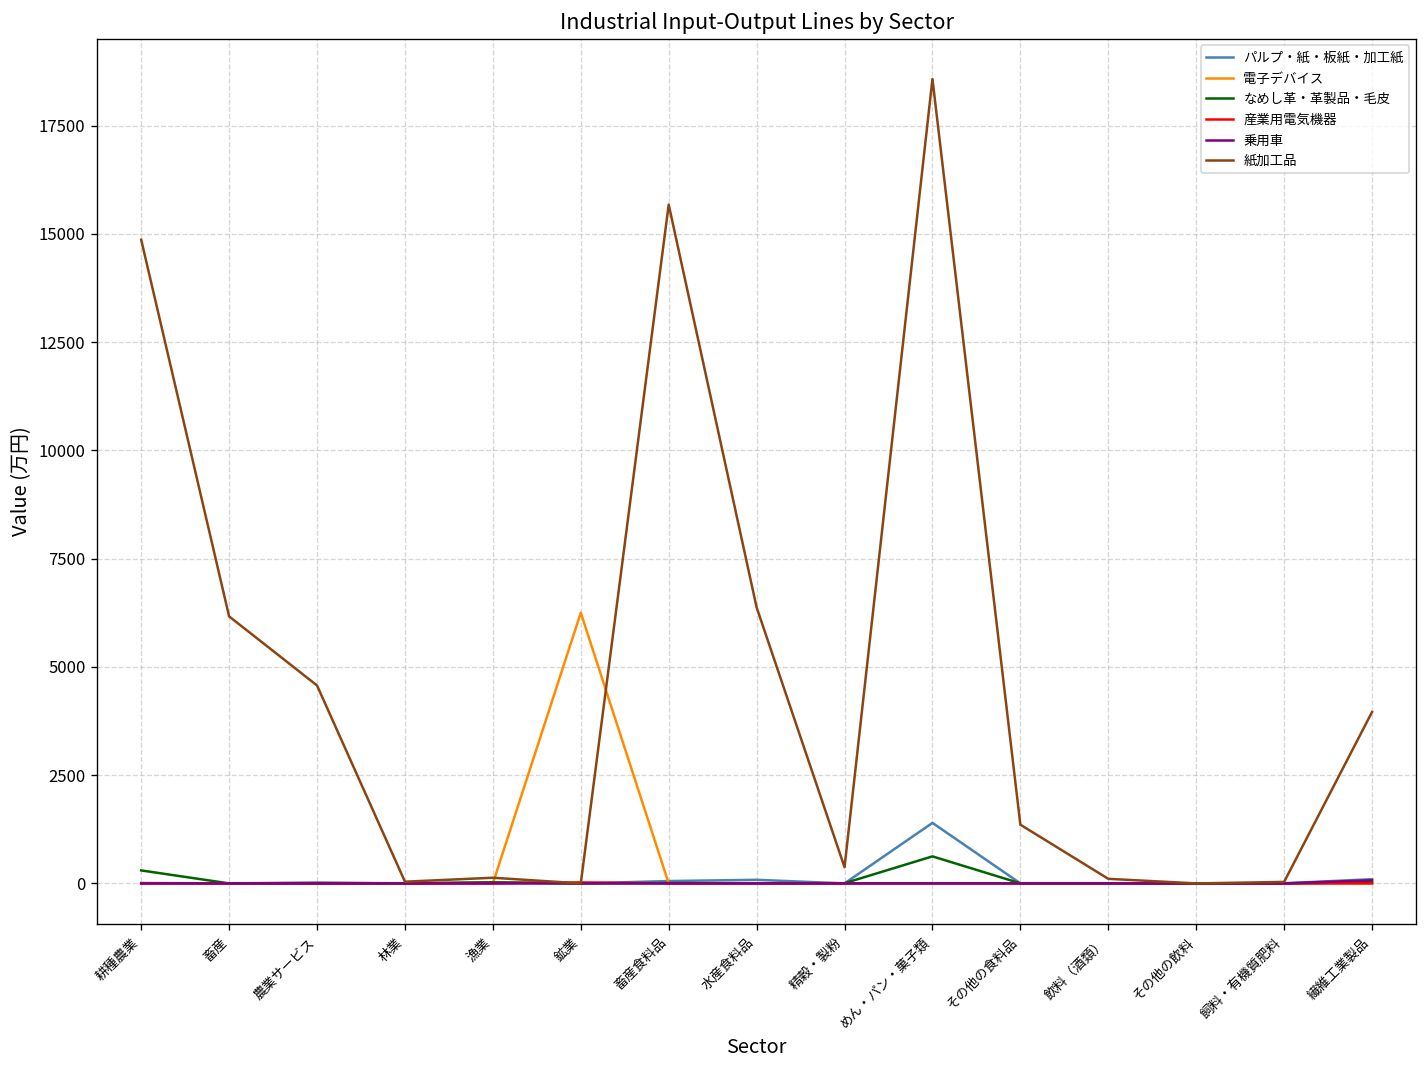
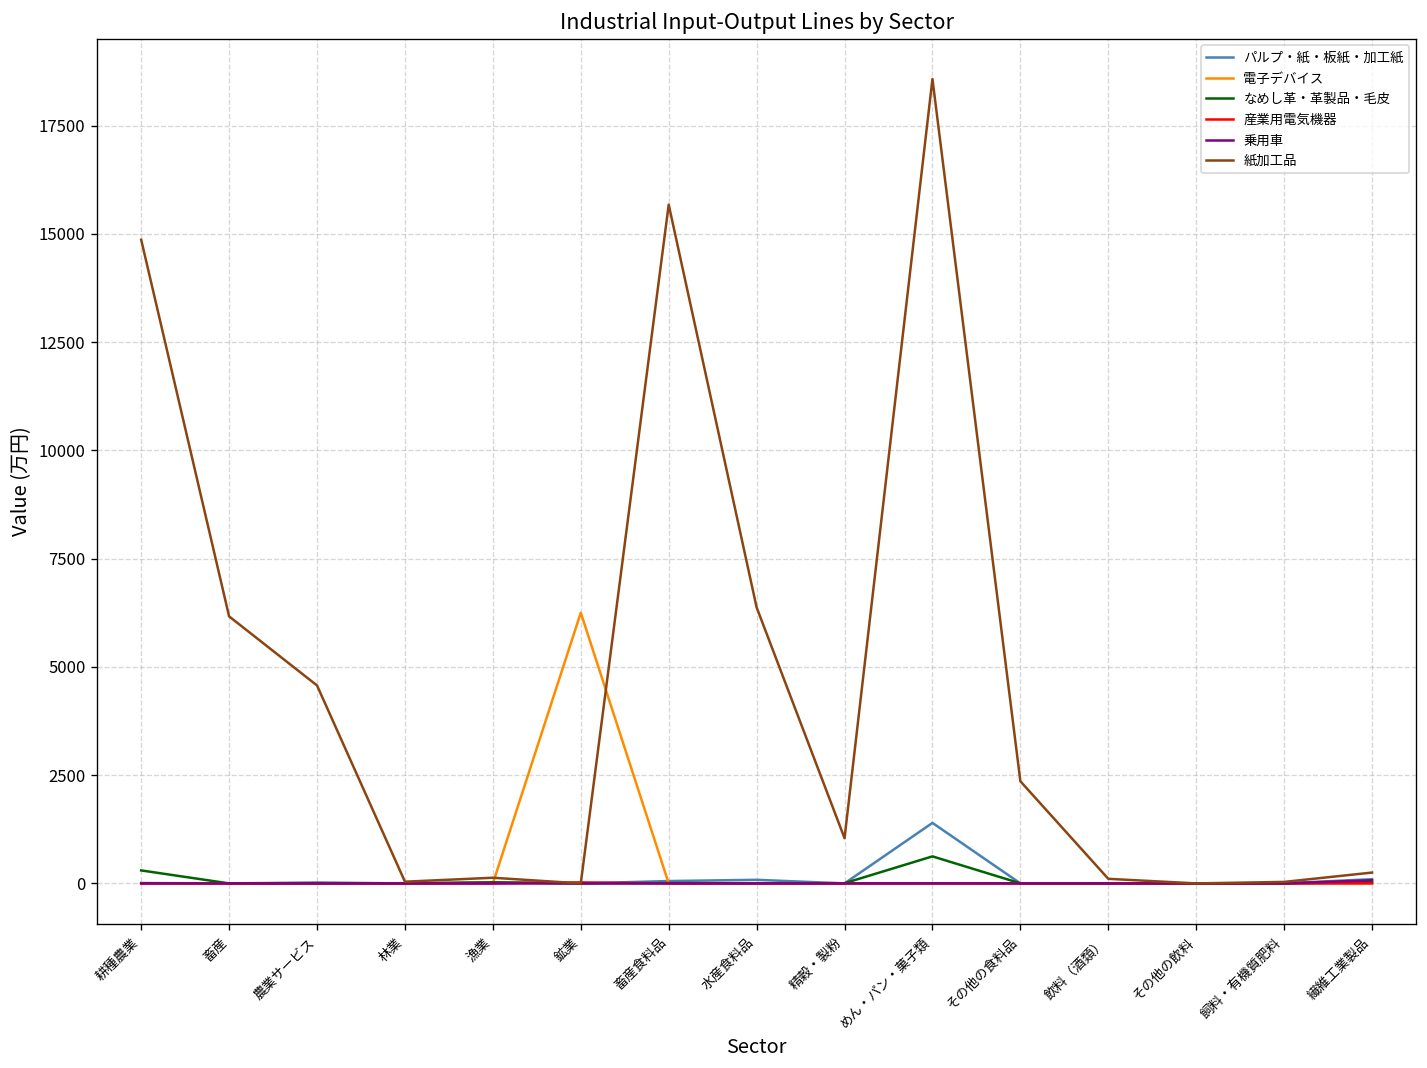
  {
    "パルプ・紙・板紙・加工紙": {
      "水産食料品": 100,
      "めん・パン・菓子類": 1400
    },
    "電子デバイス": {
      "鉱業": 6300
    },
    "なめし革・革製品・毛皮": {
      "耕種農業": 300,
      "めん・パン・菓子類": 600
    },
    "紙加工品": {
      "耕種農業": 14900,
      "畜産": 6200,
      "農業サービス": 4600,
      "漁業": 100,
      "畜産食料品": 15700,
      "水産食料品": 6400,
-     "精穀・製粉": 400,
+     "精穀・製粉": 1000,
      "めん・パン・菓子類": 18600,
-     "その他の食料品": 1400,
+     "その他の食料品": 2400,
      "飲料（酒類）": 100,
-     "繊維工業製品": 4000
+     "繊維工業製品": 300
    }
  }
